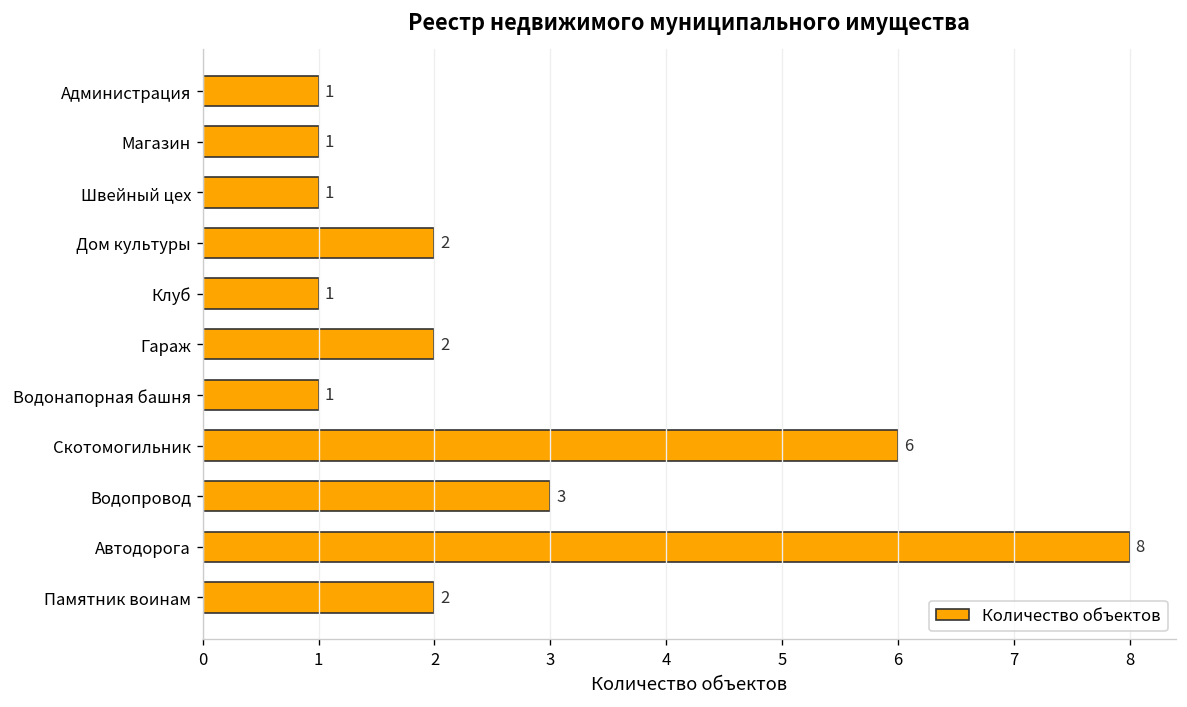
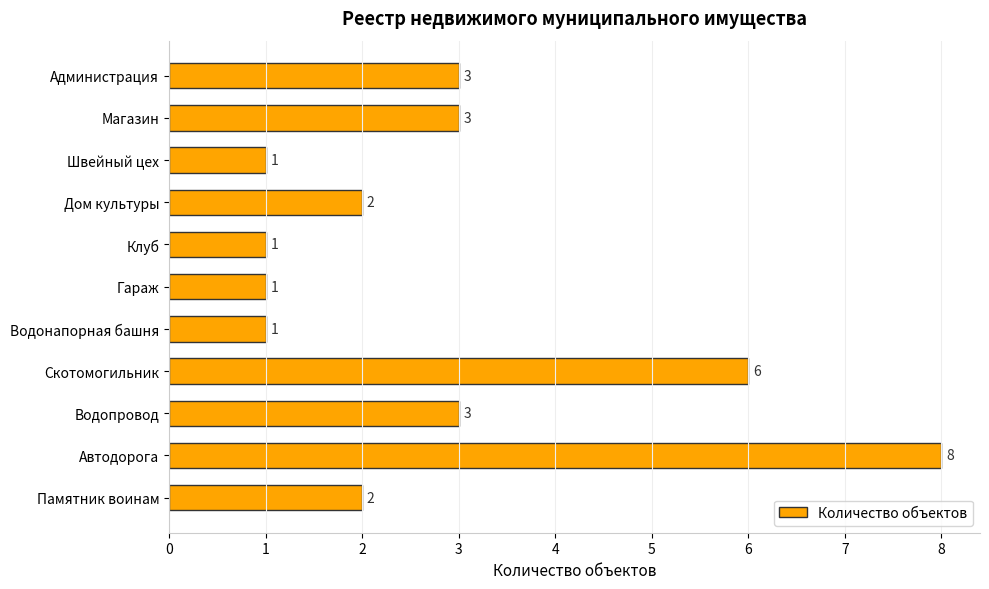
  {
-   "Администрация": 1,
-   "Магазин": 1,
+   "Администрация": 3,
+   "Магазин": 3,
    "Швейный цех": 1,
    "Дом культуры": 2,
    "Клуб": 1,
-   "Гараж": 2,
+   "Гараж": 1,
    "Водонапорная башня": 1,
    "Скотомогильник": 6,
    "Водопровод": 3,
    "Автодорога": 8,
    "Памятник воинам": 2
  }
